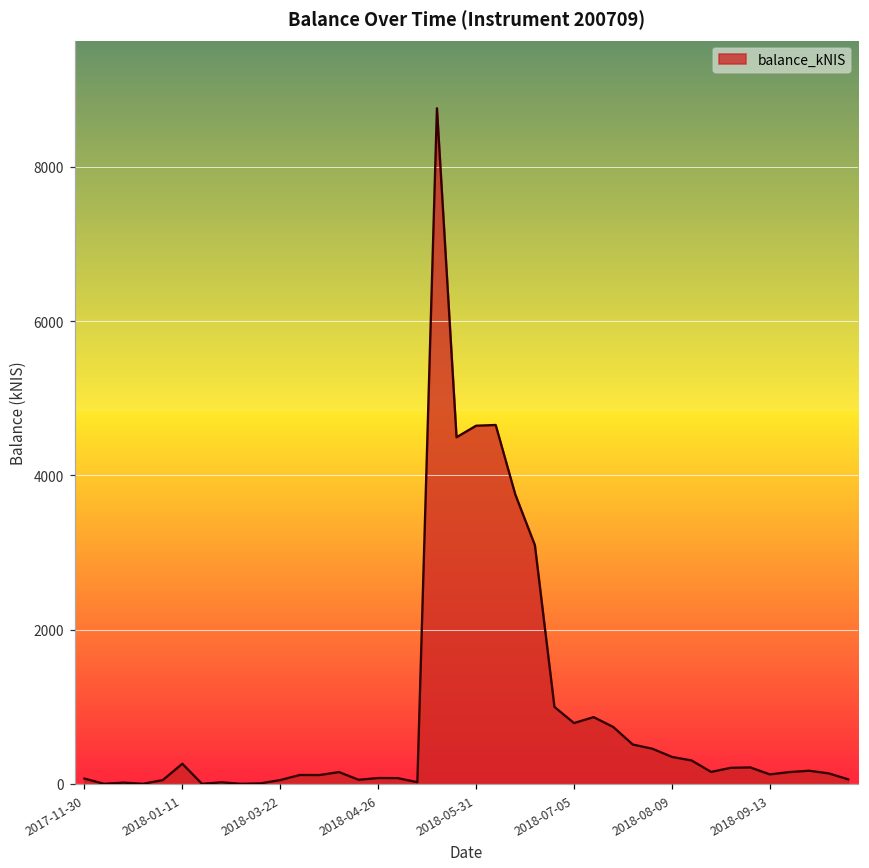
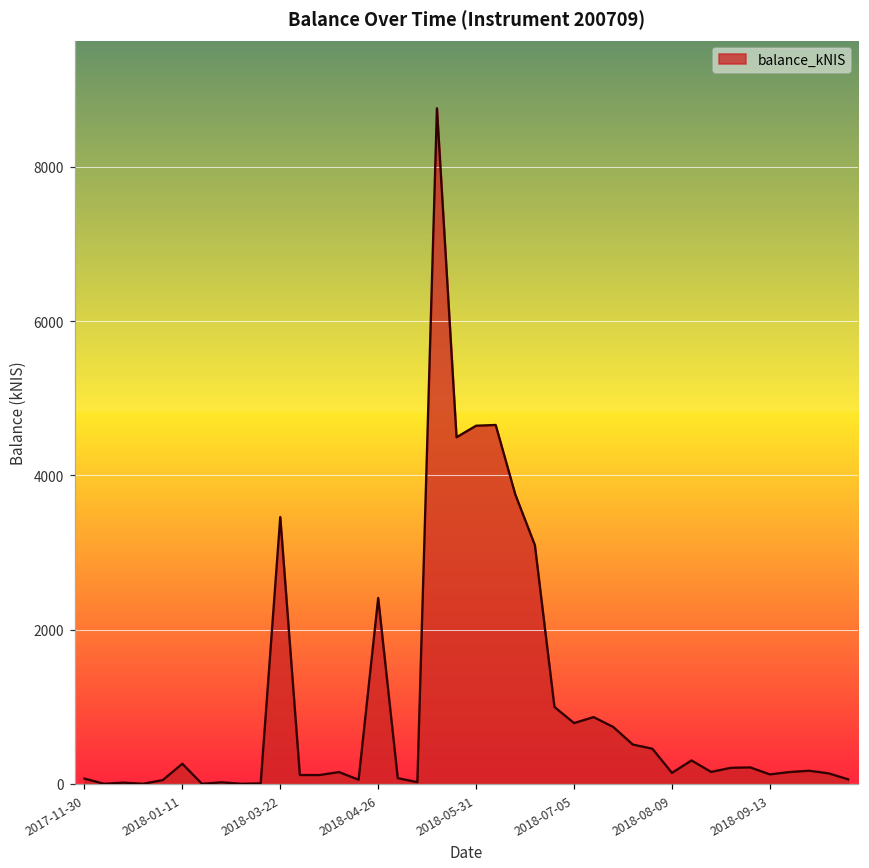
  {
    "2017-11-30": 100,
    "2018-01-11": 300,
-   "2018-03-22": 0,
-   "2018-04-26": 100,
+   "2018-03-22": 3500,
+   "2018-04-26": 2400,
    "2018-05-31": 4600,
    "2018-07-05": 800,
-   "2018-08-09": 300,
+   "2018-08-09": 100,
    "2018-09-13": 100
  }
